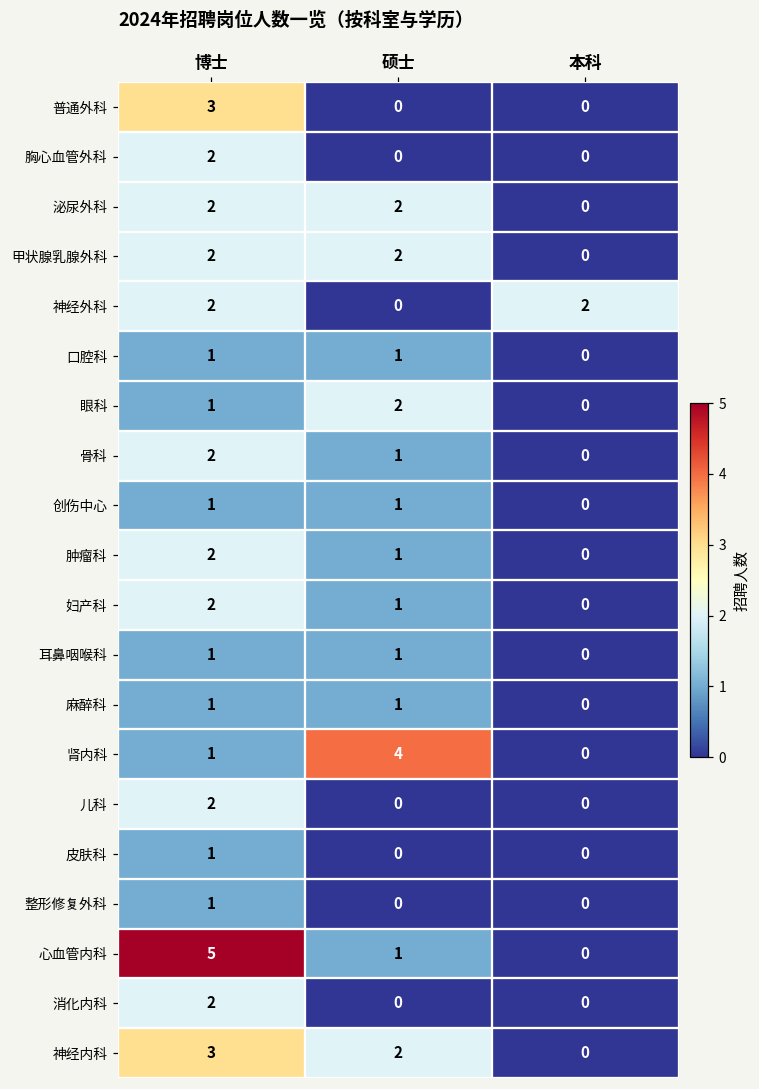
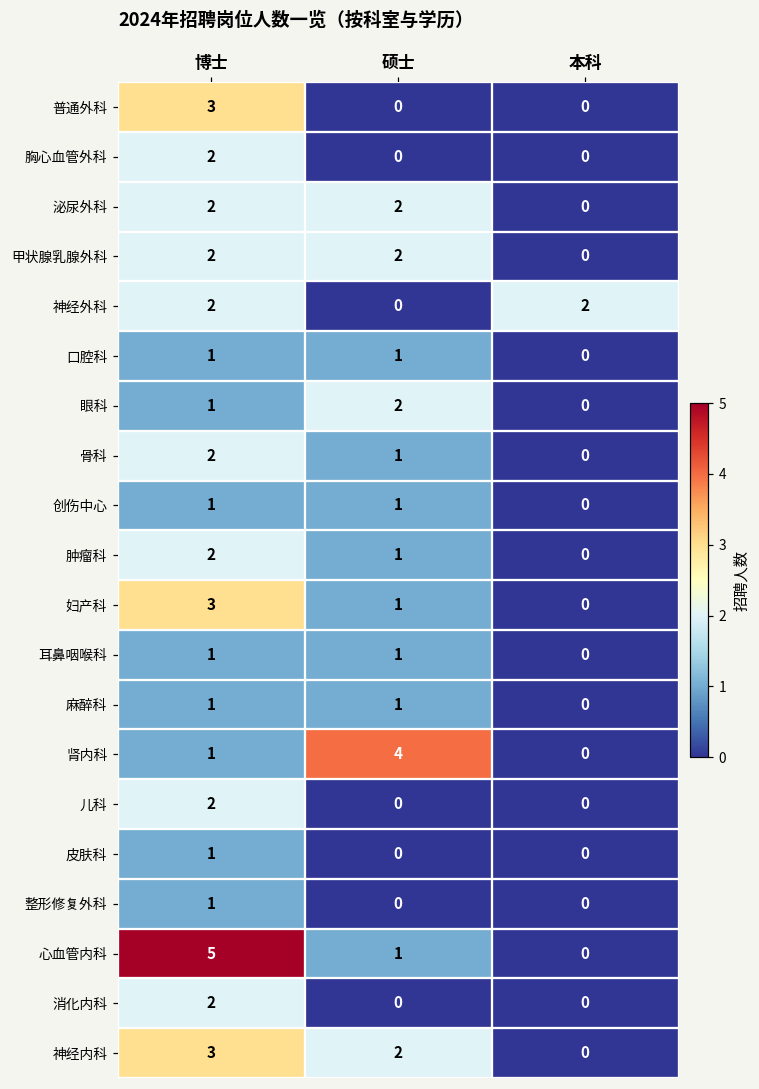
  {
    "普通外科": {
      "博士": 3,
      "硕士": 0,
      "本科": 0
    },
    "胸心血管外科": {
      "博士": 2,
      "硕士": 0,
      "本科": 0
    },
    "泌尿外科": {
      "博士": 2,
      "硕士": 2,
      "本科": 0
    },
    "甲状腺乳腺外科": {
      "博士": 2,
      "硕士": 2,
      "本科": 0
    },
    "神经外科": {
      "博士": 2,
      "硕士": 0,
      "本科": 2
    },
    "口腔科": {
      "博士": 1,
      "硕士": 1,
      "本科": 0
    },
    "眼科": {
      "博士": 1,
      "硕士": 2,
      "本科": 0
    },
    "骨科": {
      "博士": 2,
      "硕士": 1,
      "本科": 0
    },
    "创伤中心": {
      "博士": 1,
      "硕士": 1,
      "本科": 0
    },
    "肿瘤科": {
      "博士": 2,
      "硕士": 1,
      "本科": 0
    },
    "妇产科": {
-     "博士": 2,
+     "博士": 3,
      "硕士": 1,
      "本科": 0
    },
    "耳鼻咽喉科": {
      "博士": 1,
      "硕士": 1,
      "本科": 0
    },
    "麻醉科": {
      "博士": 1,
      "硕士": 1,
      "本科": 0
    },
    "肾内科": {
      "博士": 1,
      "硕士": 4,
      "本科": 0
    },
    "儿科": {
      "博士": 2,
      "硕士": 0,
      "本科": 0
    },
    "皮肤科": {
      "博士": 1,
      "硕士": 0,
      "本科": 0
    },
    "整形修复外科": {
      "博士": 1,
      "硕士": 0,
      "本科": 0
    },
    "心血管内科": {
      "博士": 5,
      "硕士": 1,
      "本科": 0
    },
    "消化内科": {
      "博士": 2,
      "硕士": 0,
      "本科": 0
    },
    "神经内科": {
      "博士": 3,
      "硕士": 2,
      "本科": 0
    }
  }
